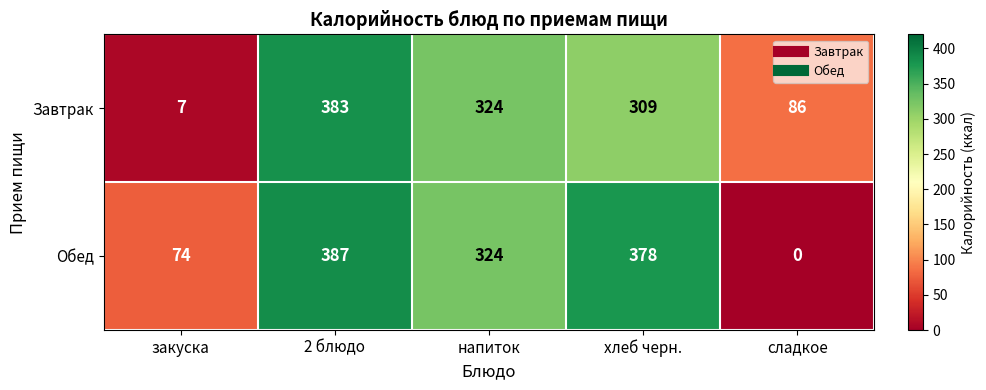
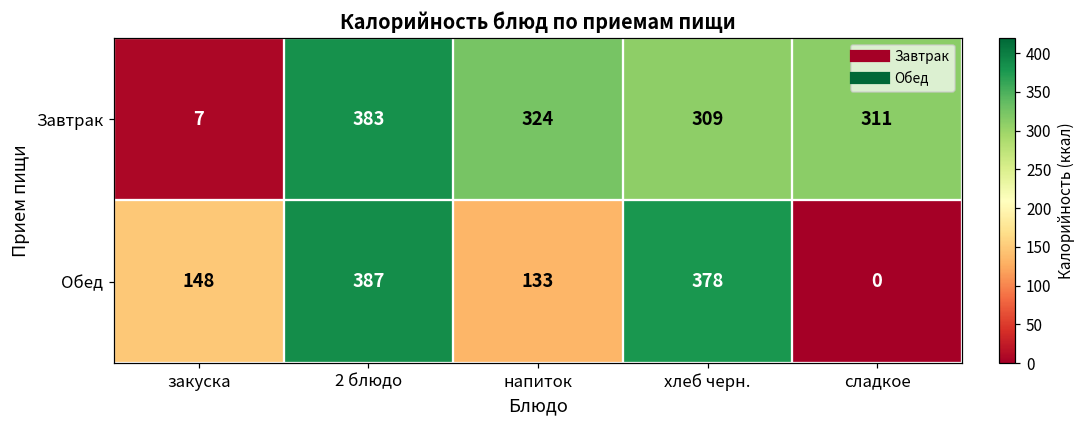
  {
    "Завтрак": {
      "закуска": 7,
      "2 блюдо": 383,
      "напиток": 324,
      "хлеб черн.": 309,
-     "сладкое": 86
+     "сладкое": 311
    },
    "Обед": {
-     "закуска": 74,
+     "закуска": 148,
      "2 блюдо": 387,
-     "напиток": 324,
+     "напиток": 133,
      "хлеб черн.": 378,
      "сладкое": 0
    }
  }
